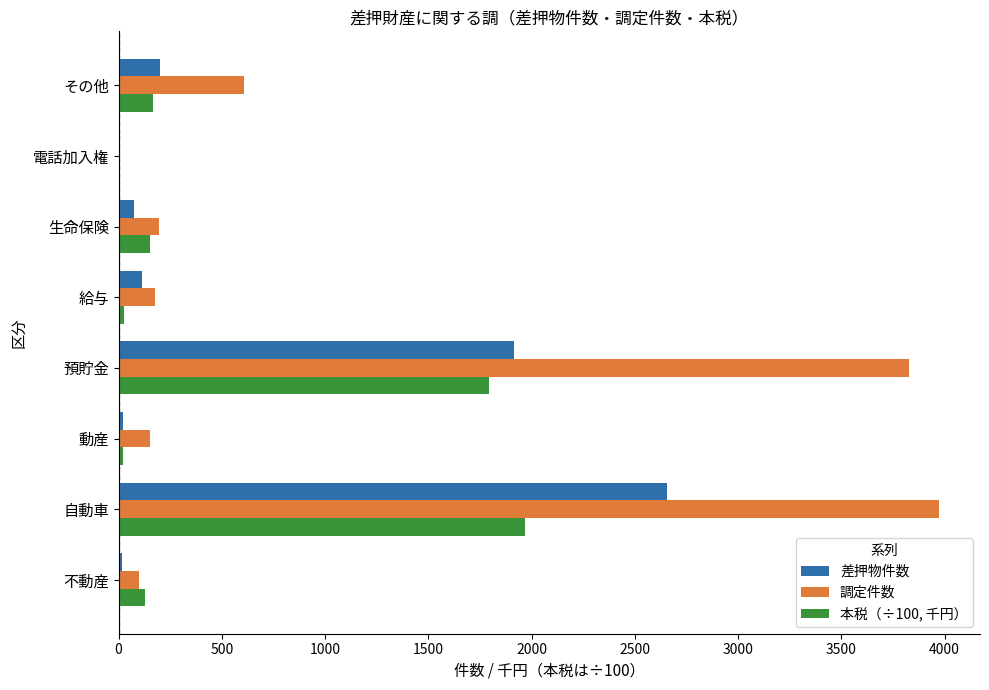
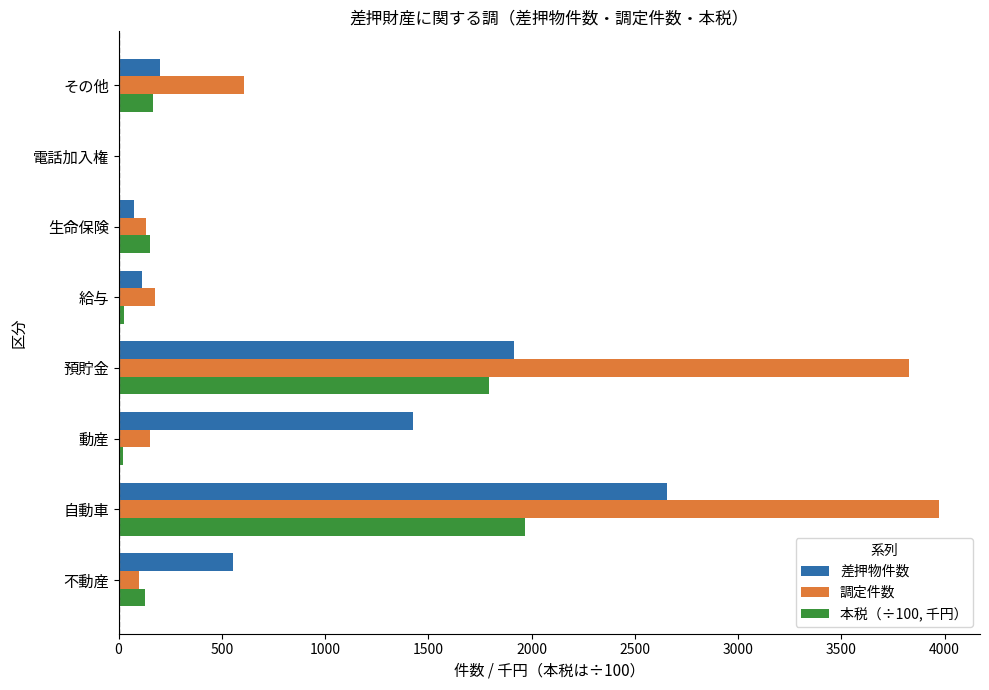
  {
    "差押物件数": {
      "その他": 200,
      "電話加入権": 0,
      "生命保険": 80,
      "給与": 120,
      "預貯金": 1910,
-     "動産": 20,
+     "動産": 1430,
      "自動車": 2660,
-     "不動産": 20
+     "不動産": 550
    },
    "調定件数": {
      "その他": 610,
      "電話加入権": 0,
-     "生命保険": 200,
+     "生命保険": 130,
      "給与": 180,
      "預貯金": 3830,
      "動産": 150,
      "自動車": 3970,
      "不動産": 100
    },
    "本税（÷100, 千円）": {
      "その他": 170,
      "電話加入権": 0,
      "生命保険": 150,
      "給与": 30,
      "預貯金": 1800,
      "動産": 20,
      "自動車": 1970,
      "不動産": 130
    }
  }
